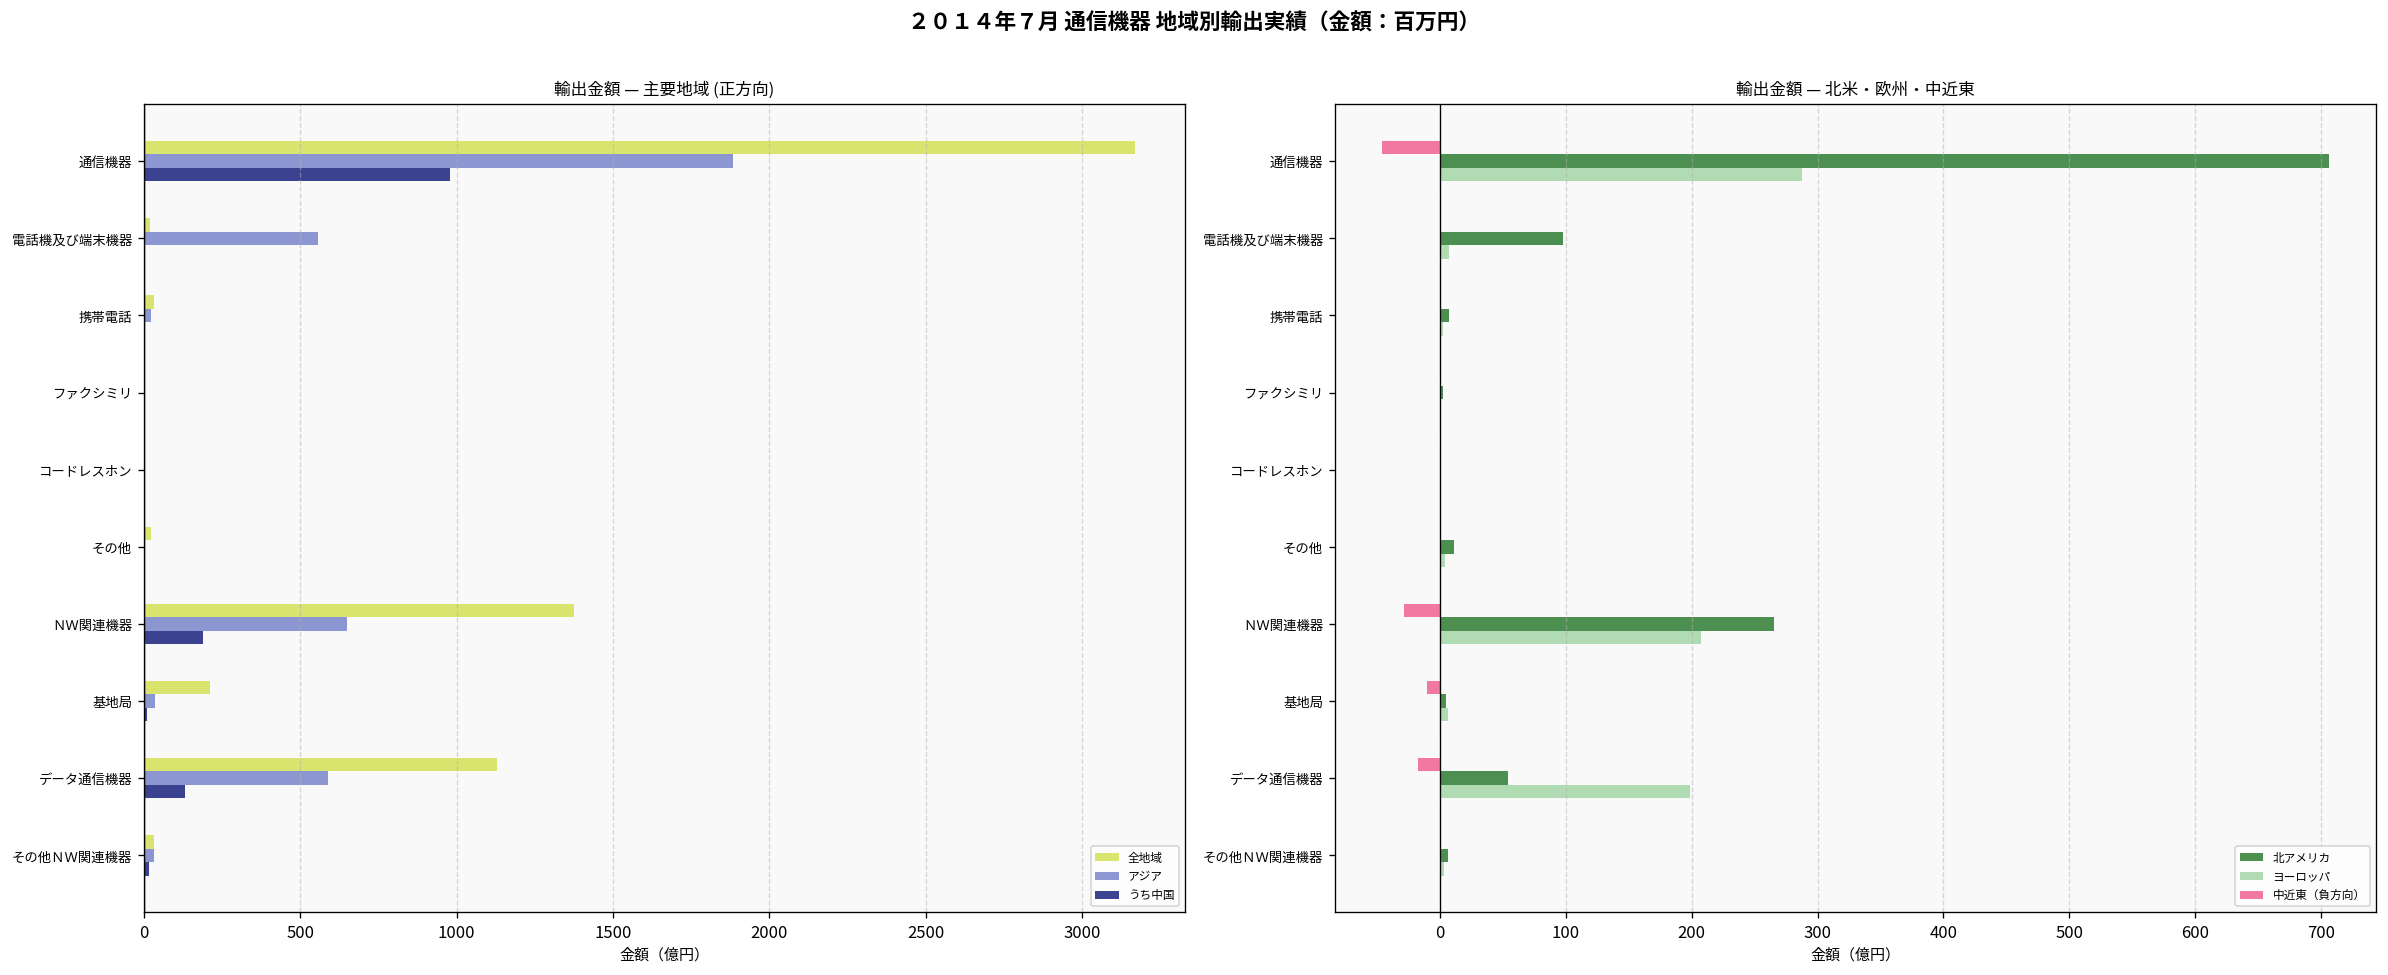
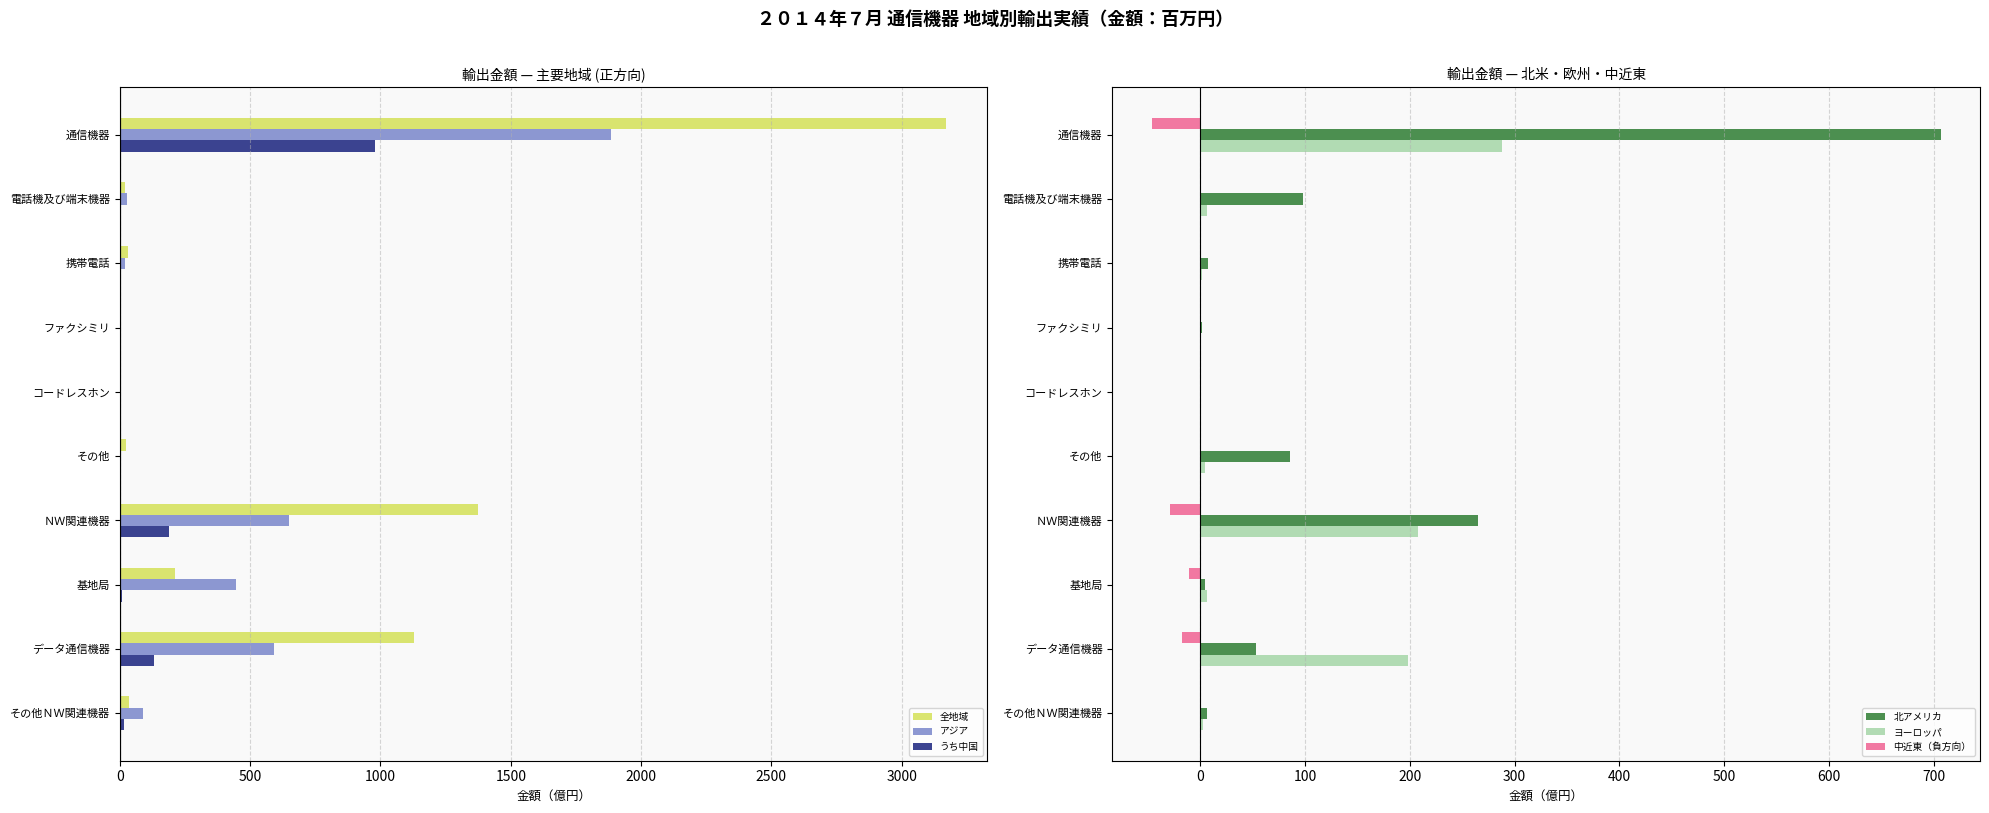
  {
    "輸出金額 — 主要地域 (正方向)": {
      "全地域": {
        "通信機器": 3170,
        "電話機及び端末機器": 20,
        "携帯電話": 30,
        "その他": 20,
        "ＮＷ関連機器": 1370,
        "基地局": 210,
        "データ通信機器": 1130,
        "その他ＮＷ関連機器": 30
      },
      "アジア": {
        "通信機器": 1880,
-       "電話機及び端末機器": 560,
+       "電話機及び端末機器": 30,
        "携帯電話": 20,
        "ＮＷ関連機器": 650,
-       "基地局": 40,
+       "基地局": 450,
        "データ通信機器": 590,
-       "その他ＮＷ関連機器": 30
+       "その他ＮＷ関連機器": 90
      },
      "うち中国": {
        "通信機器": 980,
        "コードレスホン": 0,
        "ＮＷ関連機器": 190,
        "基地局": 10,
        "データ通信機器": 130,
        "その他ＮＷ関連機器": 20
      }
    },
    "輸出金額 — 北米・欧州・中近東": {
      "北アメリカ": {
        "通信機器": 706,
        "電話機及び端末機器": 98,
        "携帯電話": 7,
        "コードレスホン": 0,
-       "その他": 11,
+       "その他": 86,
        "ＮＷ関連機器": 265,
        "基地局": 4,
        "データ通信機器": 54,
        "その他ＮＷ関連機器": 6
      },
      "ヨーロッパ": {
        "通信機器": 288,
        "電話機及び端末機器": 7,
        "コードレスホン": 0,
        "その他": 4,
        "ＮＷ関連機器": 207,
        "基地局": 6,
        "データ通信機器": 199,
        "その他ＮＷ関連機器": 3
      },
      "中近東（負方向）": {
        "通信機器": -46,
        "携帯電話": 0,
        "ファクシミリ": 0,
        "コードレスホン": 0,
        "ＮＷ関連機器": -28,
        "基地局": -11,
        "データ通信機器": -17,
        "その他ＮＷ関連機器": 0
      }
    }
  }
